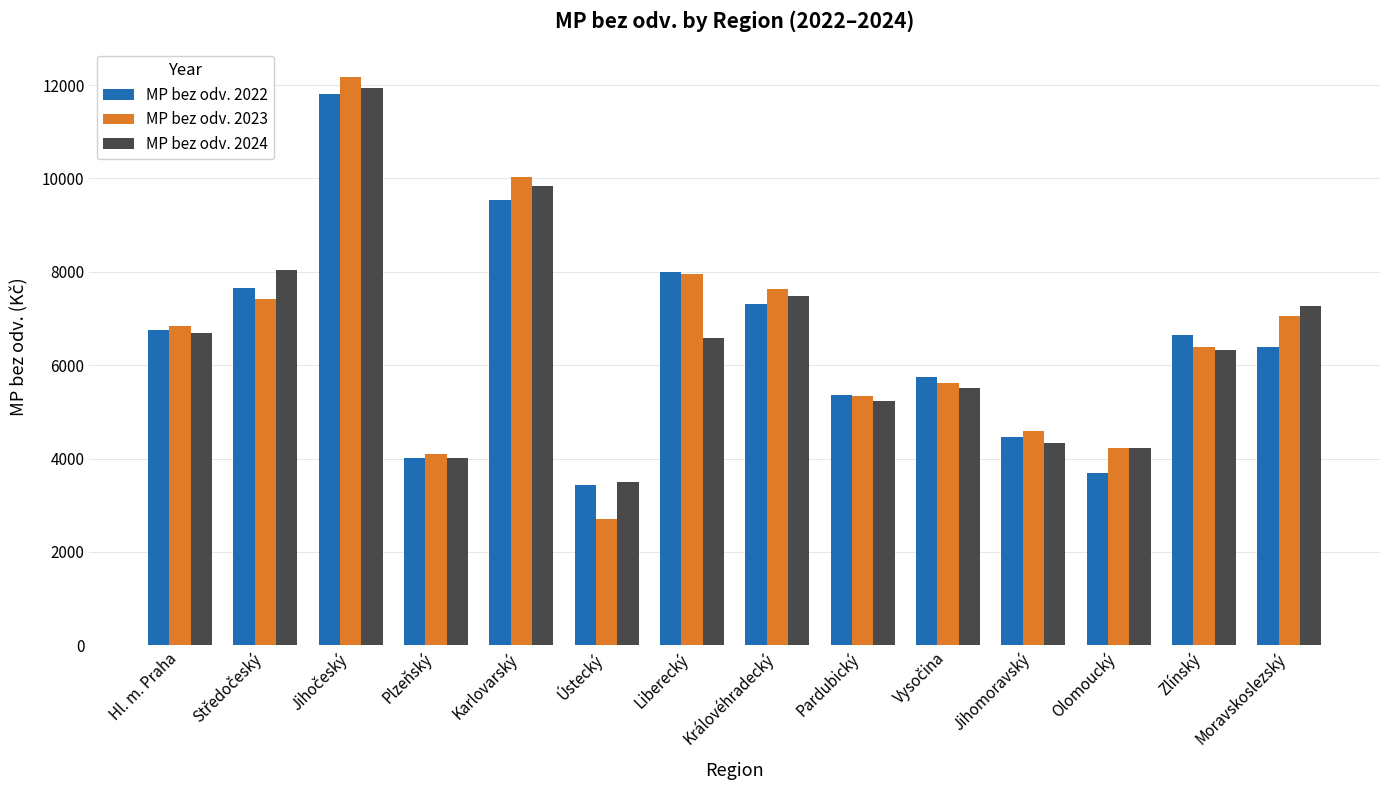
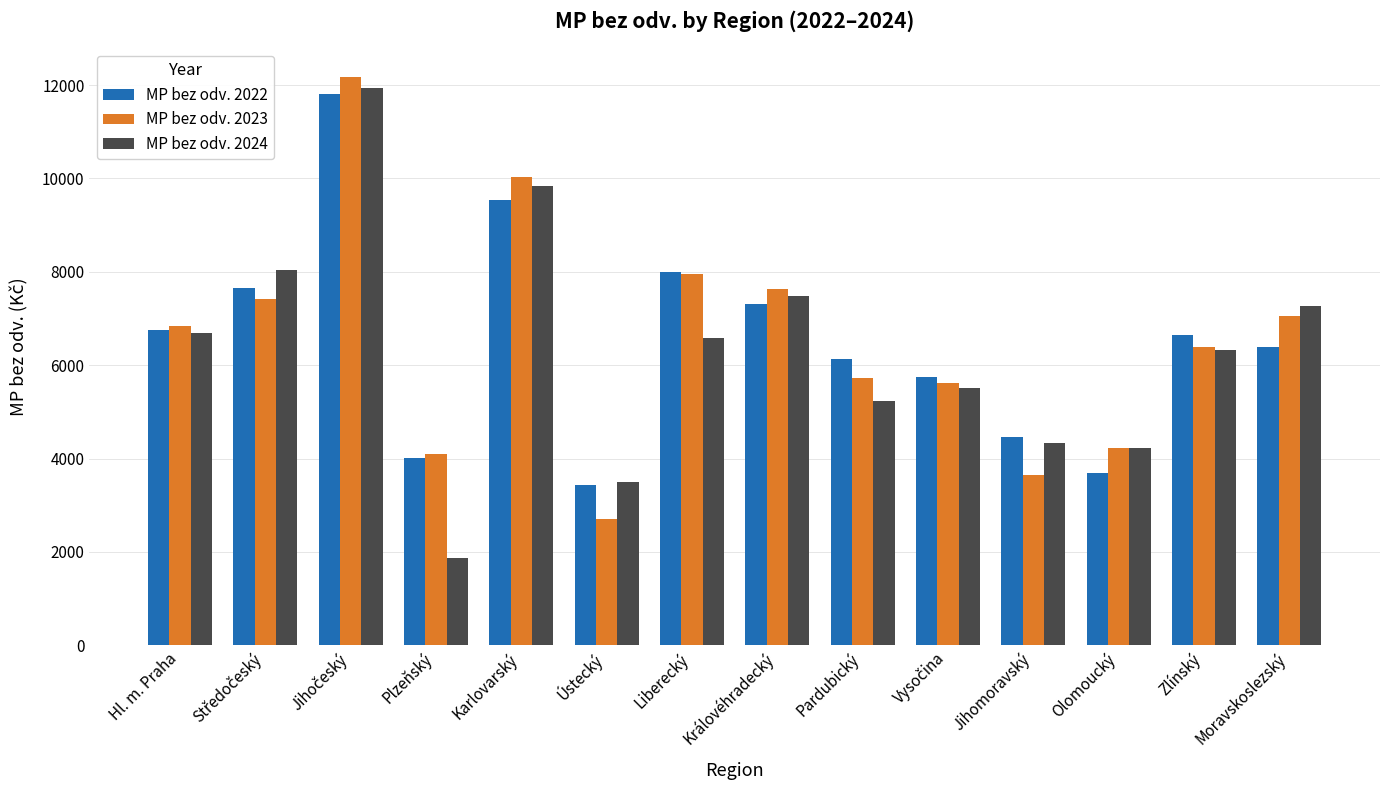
  {
    "MP bez odv. 2022": {
      "Hl. m. Praha": 6800,
      "Středočeský": 7600,
      "Jihočeský": 11800,
      "Plzeňský": 4000,
      "Karlovarský": 9500,
      "Ústecký": 3400,
      "Liberecký": 8000,
      "Královéhradecký": 7300,
-     "Pardubický": 5400,
+     "Pardubický": 6100,
      "Vysočina": 5800,
      "Jihomoravský": 4500,
      "Olomoucký": 3700,
      "Zlínský": 6600,
      "Moravskoslezský": 6400
    },
    "MP bez odv. 2023": {
      "Hl. m. Praha": 6800,
      "Středočeský": 7400,
      "Jihočeský": 12200,
      "Plzeňský": 4100,
      "Karlovarský": 10000,
      "Ústecký": 2700,
      "Liberecký": 8000,
      "Královéhradecký": 7600,
-     "Pardubický": 5300,
+     "Pardubický": 5700,
      "Vysočina": 5600,
-     "Jihomoravský": 4600,
+     "Jihomoravský": 3700,
      "Olomoucký": 4200,
      "Zlínský": 6400,
      "Moravskoslezský": 7100
    },
    "MP bez odv. 2024": {
      "Hl. m. Praha": 6700,
      "Středočeský": 8000,
      "Jihočeský": 11900,
-     "Plzeňský": 4000,
+     "Plzeňský": 1900,
      "Karlovarský": 9800,
      "Ústecký": 3500,
      "Liberecký": 6600,
      "Královéhradecký": 7500,
      "Pardubický": 5200,
      "Vysočina": 5500,
      "Jihomoravský": 4300,
      "Olomoucký": 4200,
      "Zlínský": 6300,
      "Moravskoslezský": 7300
    }
  }
